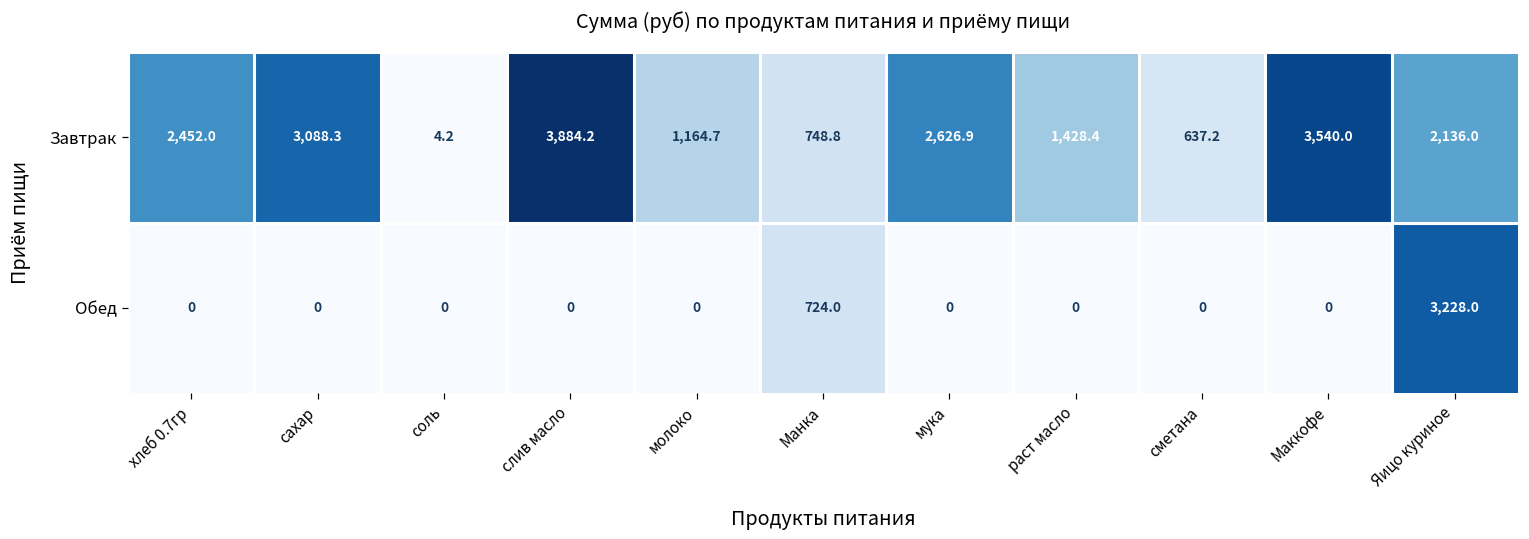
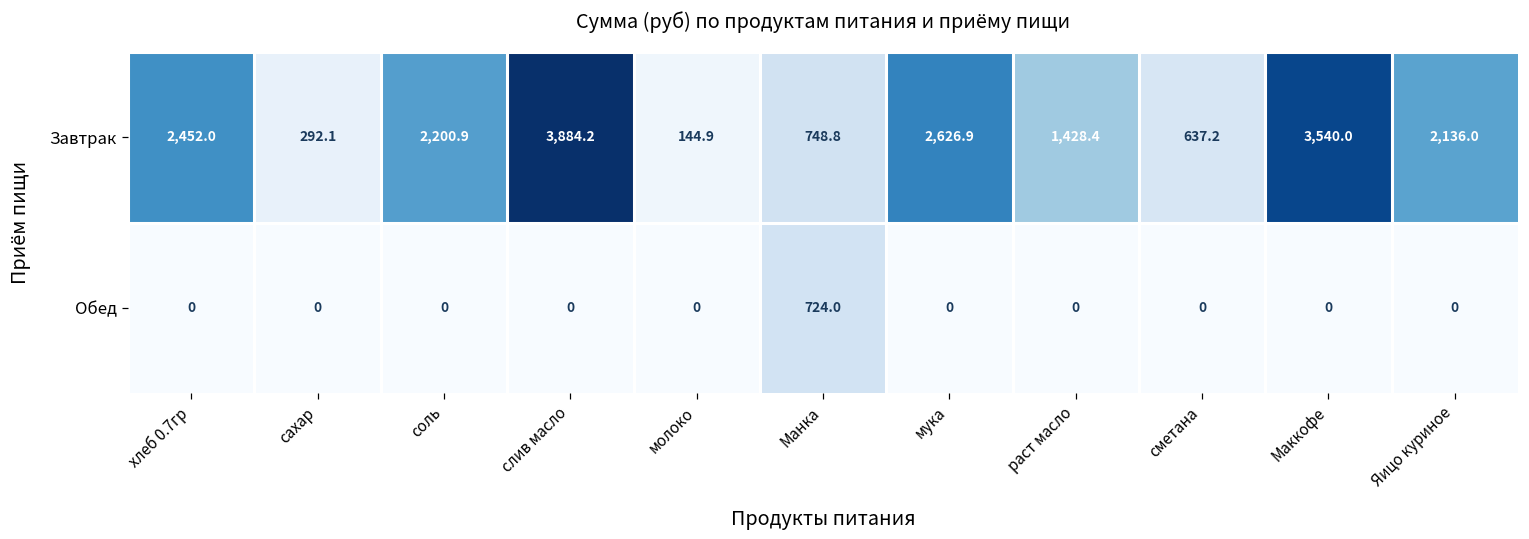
  {
    "Завтрак": {
      "хлеб 0.7гр": "2,452.0",
-     "сахар": "3,088.3",
-     "соль": "4.2",
+     "сахар": "292.1",
+     "соль": "2,200.9",
      "слив масло": "3,884.2",
-     "молоко": "1,164.7",
+     "молоко": "144.9",
      "Манка": "748.8",
      "мука": "2,626.9",
      "раст масло": "1,428.4",
      "сметана": "637.2",
      "Маккофе": "3,540.0",
      "Яицо куриное": "2,136.0"
    },
    "Обед": {
      "хлеб 0.7гр": "0",
      "сахар": "0",
      "соль": "0",
      "слив масло": "0",
      "молоко": "0",
      "Манка": "724.0",
      "мука": "0",
      "раст масло": "0",
      "сметана": "0",
      "Маккофе": "0",
-     "Яицо куриное": "3,228.0"
+     "Яицо куриное": "0"
    }
  }
